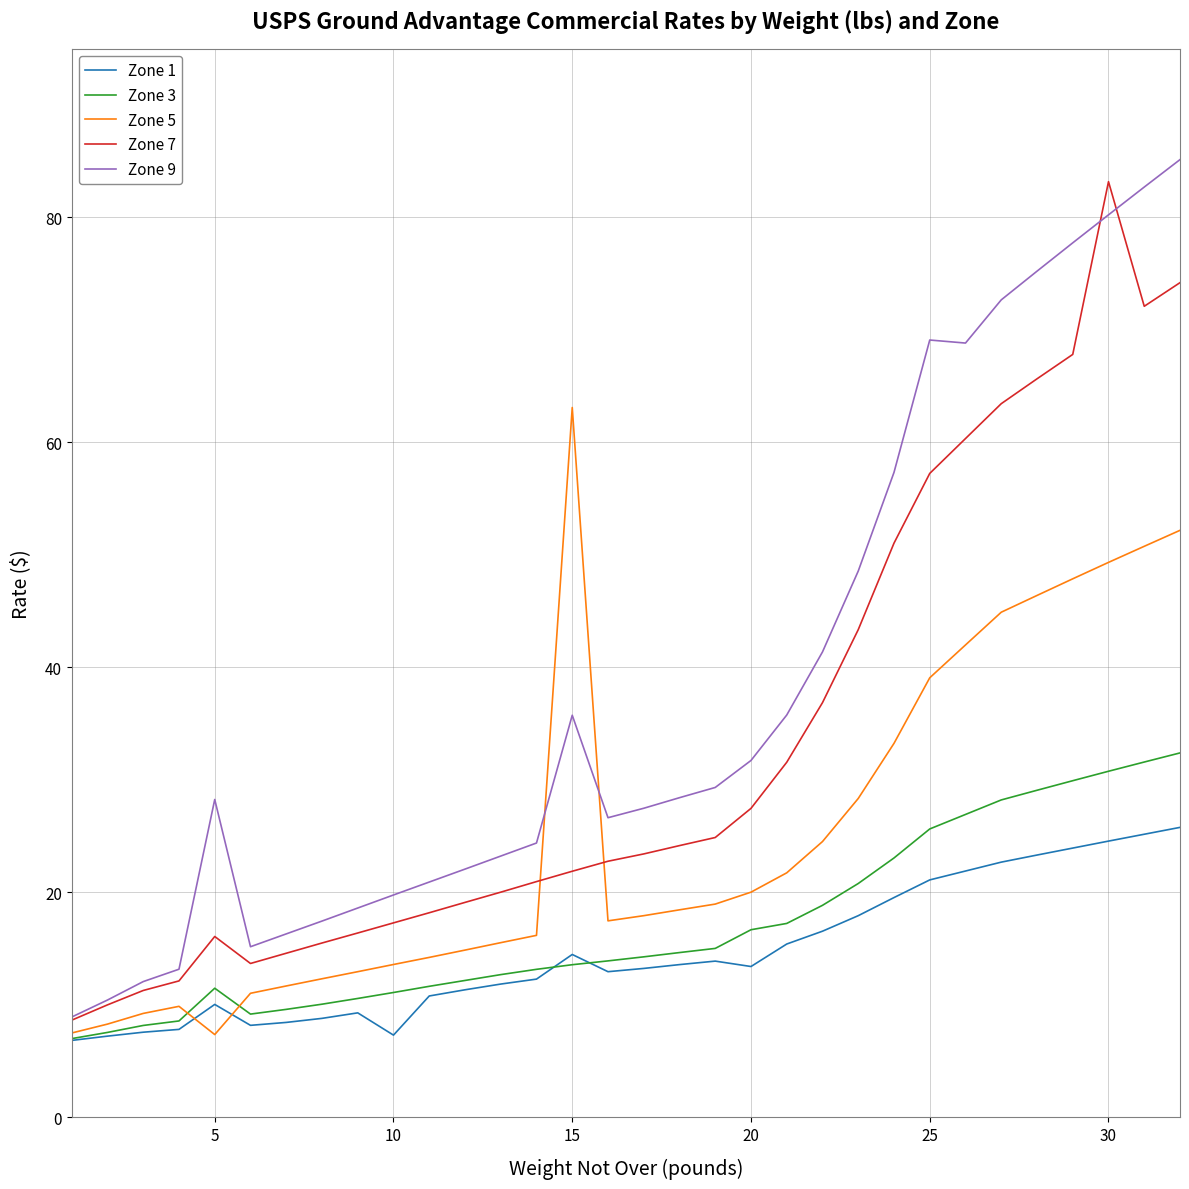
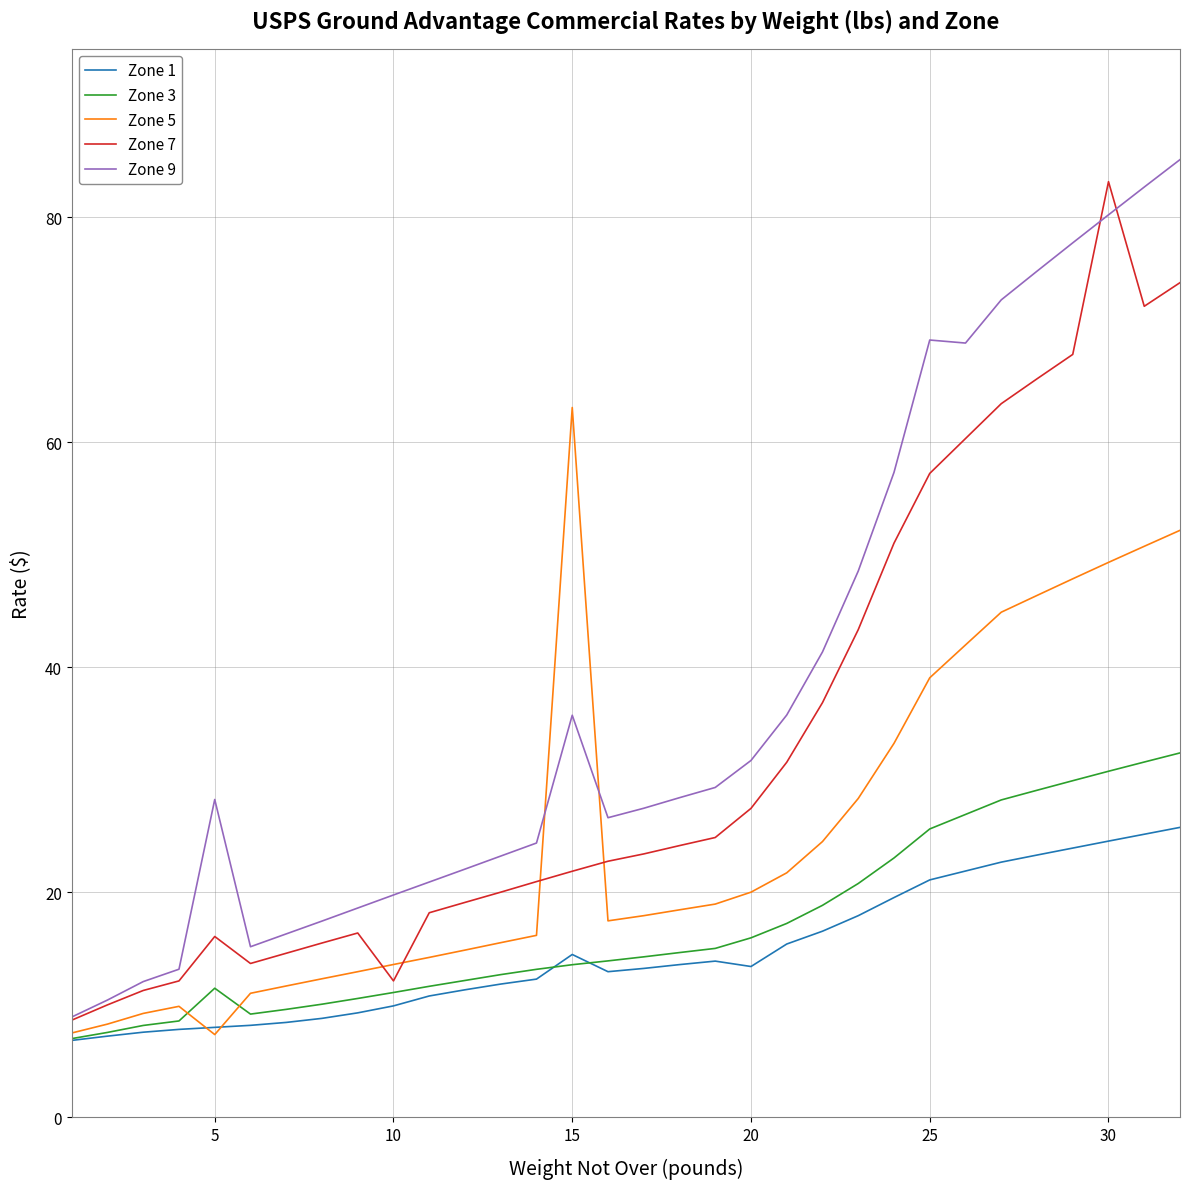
  {
    "Zone 1": {
-     "5": 10.0,
-     "10": 7.3,
+     "5": 8.0,
+     "10": 9.9,
      "15": 14.5,
      "20": 13.4,
      "25": 21.1,
      "30": 24.6
    },
    "Zone 3": {
      "5": 11.5,
      "10": 11.1,
      "15": 13.6,
-     "20": 16.7,
+     "20": 16.0,
      "25": 25.6,
      "30": 30.8
    },
    "Zone 5": {
      "5": 7.4,
      "10": 13.6,
      "15": 63.1,
      "20": 20.0,
      "25": 39.1,
      "30": 49.3
    },
    "Zone 7": {
      "5": 16.1,
-     "10": 17.3,
+     "10": 12.1,
      "15": 21.9,
      "20": 27.5,
      "25": 57.2,
      "30": 83.2
    },
    "Zone 9": {
      "5": 28.3,
      "10": 19.8,
      "15": 35.7,
      "20": 31.7,
      "25": 69.1,
      "30": 80.2
    }
  }
